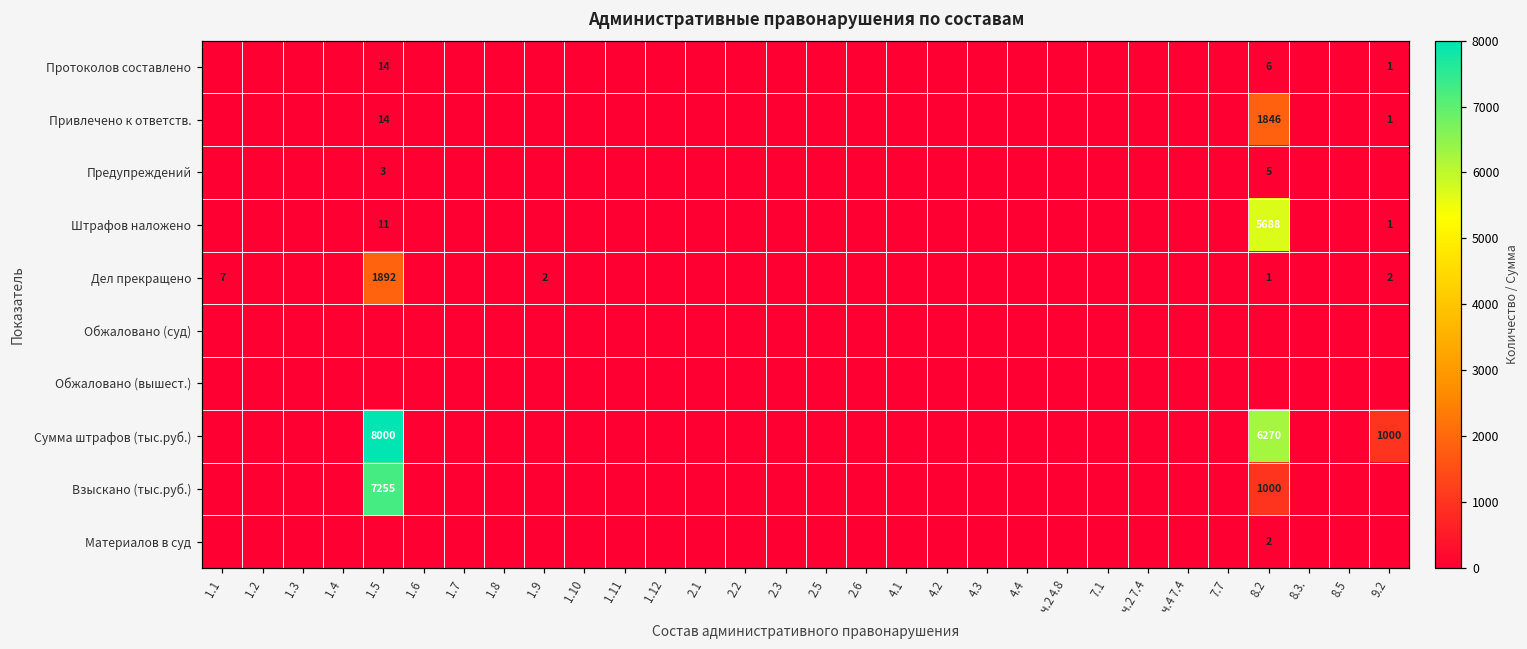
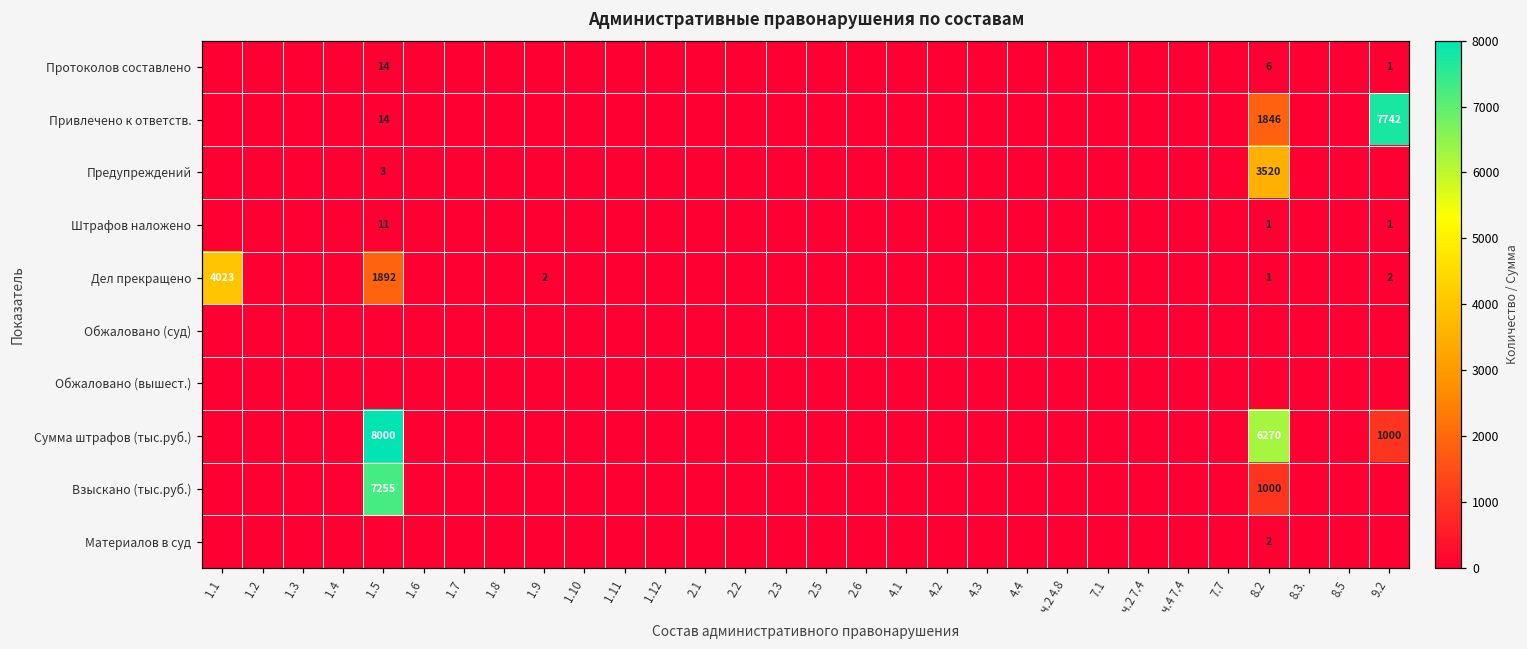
  {
    "Протоколов составлено": {
      "1.5": 14,
      "8.2": 6,
      "9.2": 1
    },
    "Привлечено к ответств.": {
      "1.5": 14,
      "8.2": 1846,
-     "9.2": 1
+     "9.2": 7742
    },
    "Предупреждений": {
      "1.5": 3,
-     "8.2": 5
+     "8.2": 3520
    },
    "Штрафов наложено": {
      "1.5": 11,
-     "8.2": 5688,
+     "8.2": 1,
      "9.2": 1
    },
    "Дел прекращено": {
-     "1.1": 7,
+     "1.1": 4023,
      "1.5": 1892,
      "1.9": 2,
      "8.2": 1,
      "9.2": 2
    },
    "Сумма штрафов (тыс.руб.)": {
      "1.5": 8000,
      "8.2": 6270,
      "9.2": 1000
    },
    "Взыскано (тыс.руб.)": {
      "1.5": 7255,
      "8.2": 1000
    },
    "Материалов в суд": {
      "8.2": 2
    }
  }
